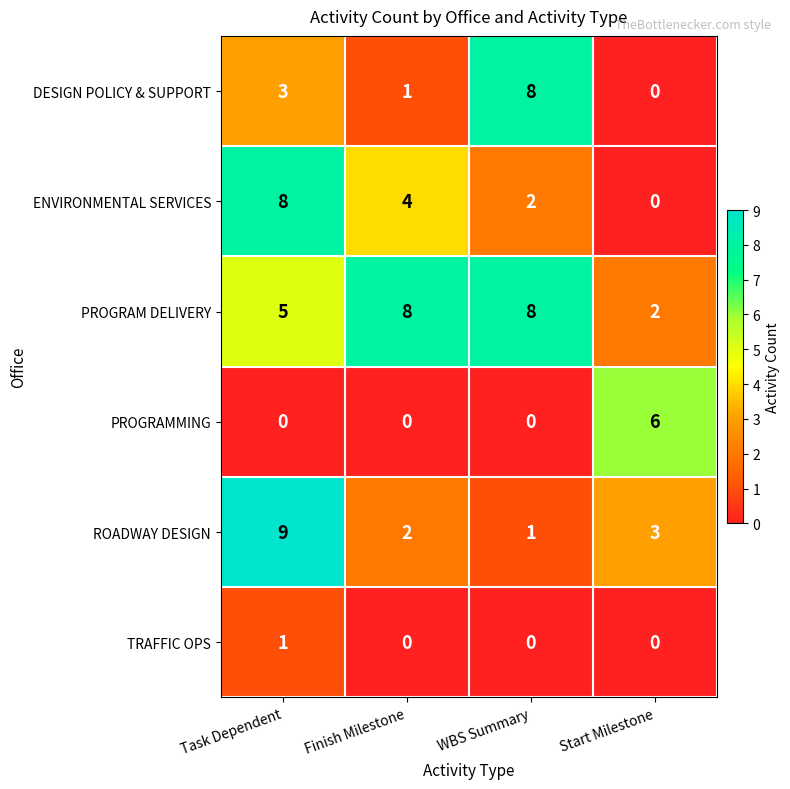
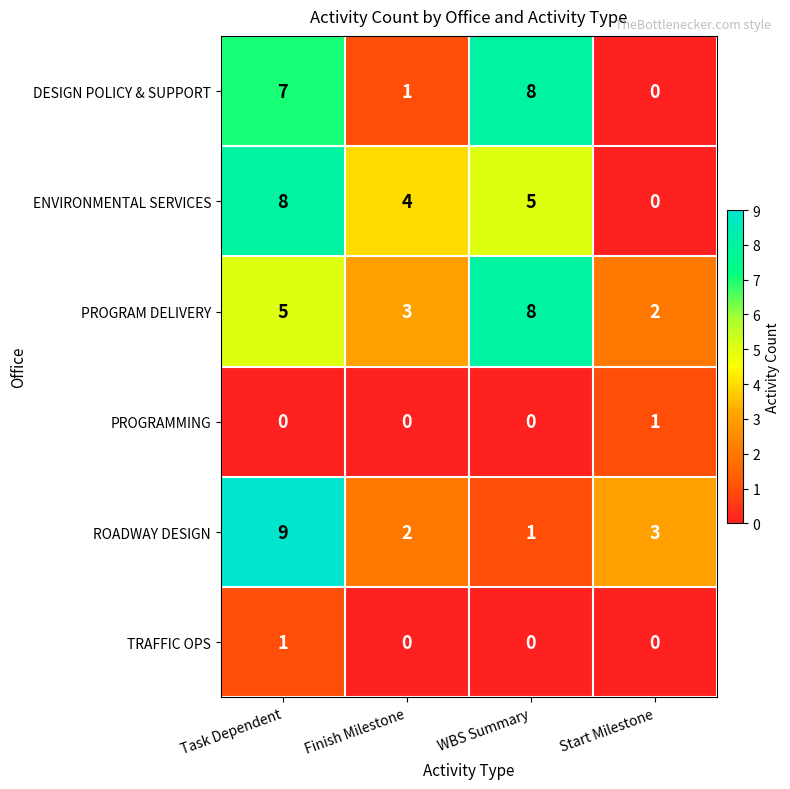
  {
    "DESIGN POLICY & SUPPORT": {
-     "Task Dependent": 3,
+     "Task Dependent": 7,
      "Finish Milestone": 1,
      "WBS Summary": 8,
      "Start Milestone": 0
    },
    "ENVIRONMENTAL SERVICES": {
      "Task Dependent": 8,
      "Finish Milestone": 4,
-     "WBS Summary": 2,
+     "WBS Summary": 5,
      "Start Milestone": 0
    },
    "PROGRAM DELIVERY": {
      "Task Dependent": 5,
-     "Finish Milestone": 8,
+     "Finish Milestone": 3,
      "WBS Summary": 8,
      "Start Milestone": 2
    },
    "PROGRAMMING": {
      "Task Dependent": 0,
      "Finish Milestone": 0,
      "WBS Summary": 0,
-     "Start Milestone": 6
+     "Start Milestone": 1
    },
    "ROADWAY DESIGN": {
      "Task Dependent": 9,
      "Finish Milestone": 2,
      "WBS Summary": 1,
      "Start Milestone": 3
    },
    "TRAFFIC OPS": {
      "Task Dependent": 1,
      "Finish Milestone": 0,
      "WBS Summary": 0,
      "Start Milestone": 0
    }
  }
